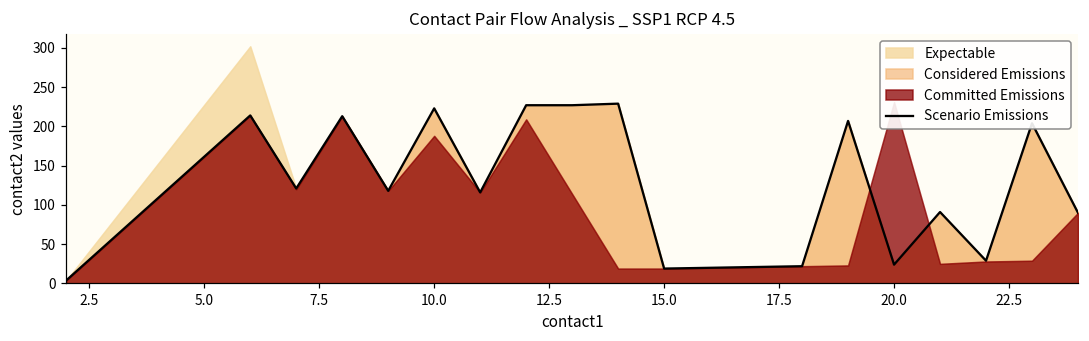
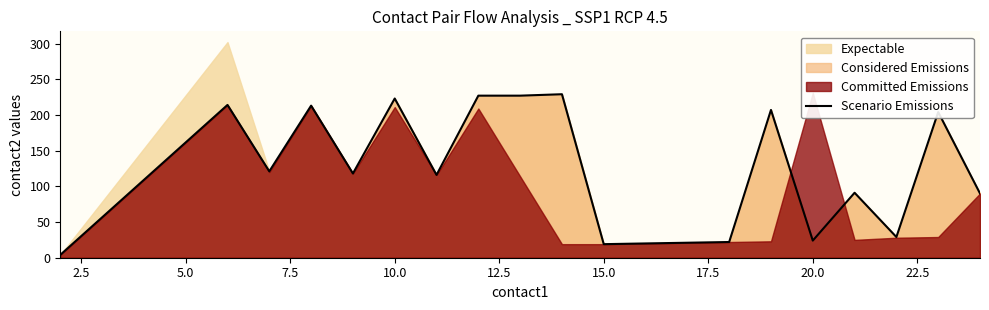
  {
    "Committed Emissions": {
-     "10.0": 190
+     "10.0": 210
    }
  }
